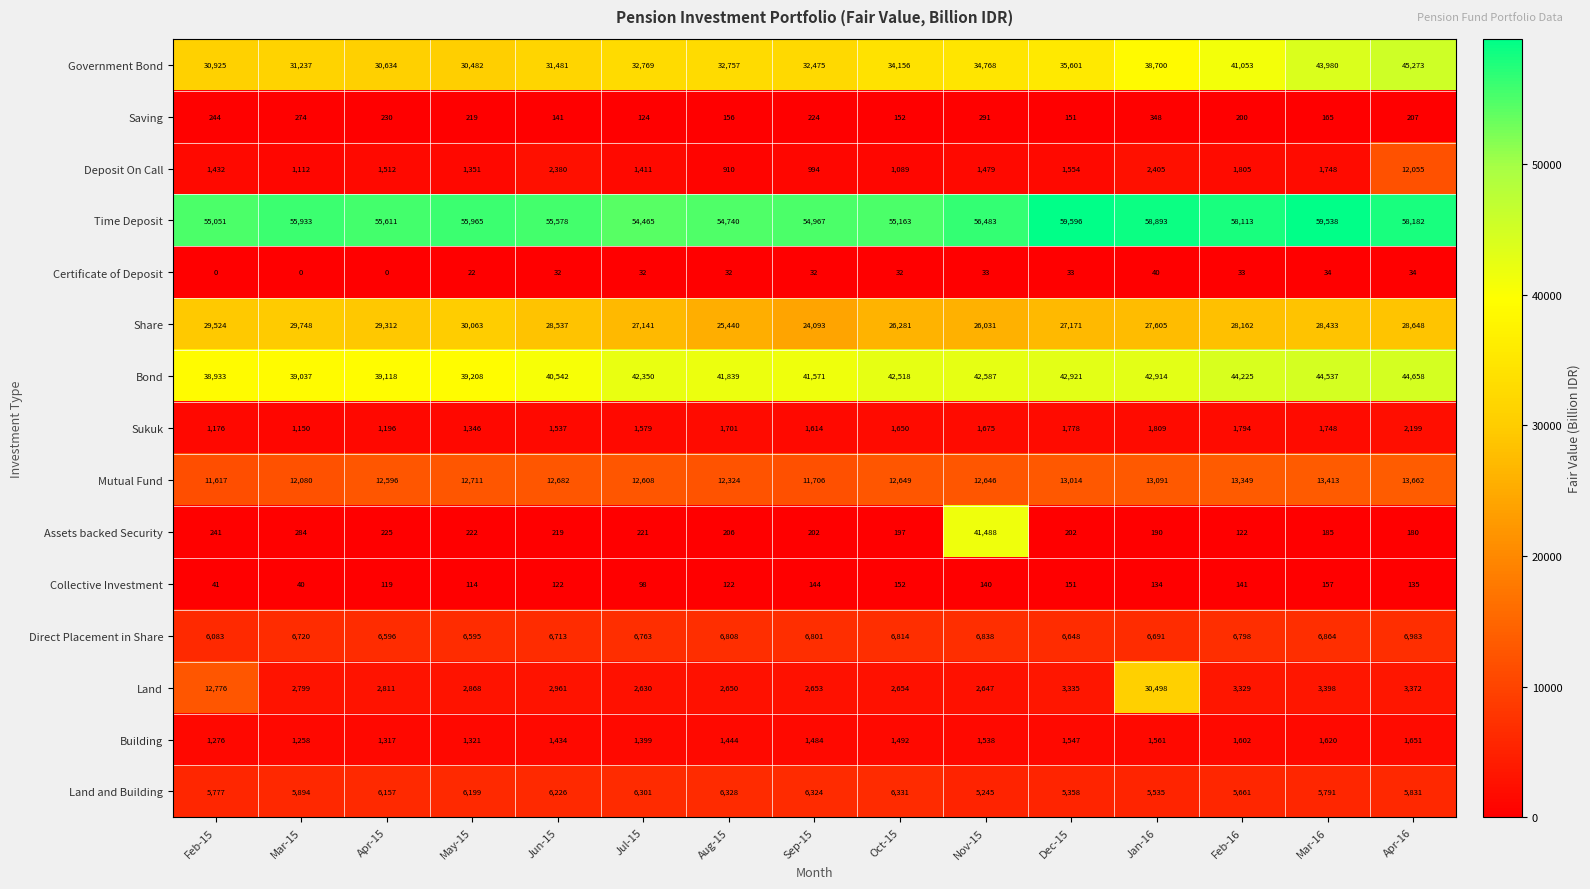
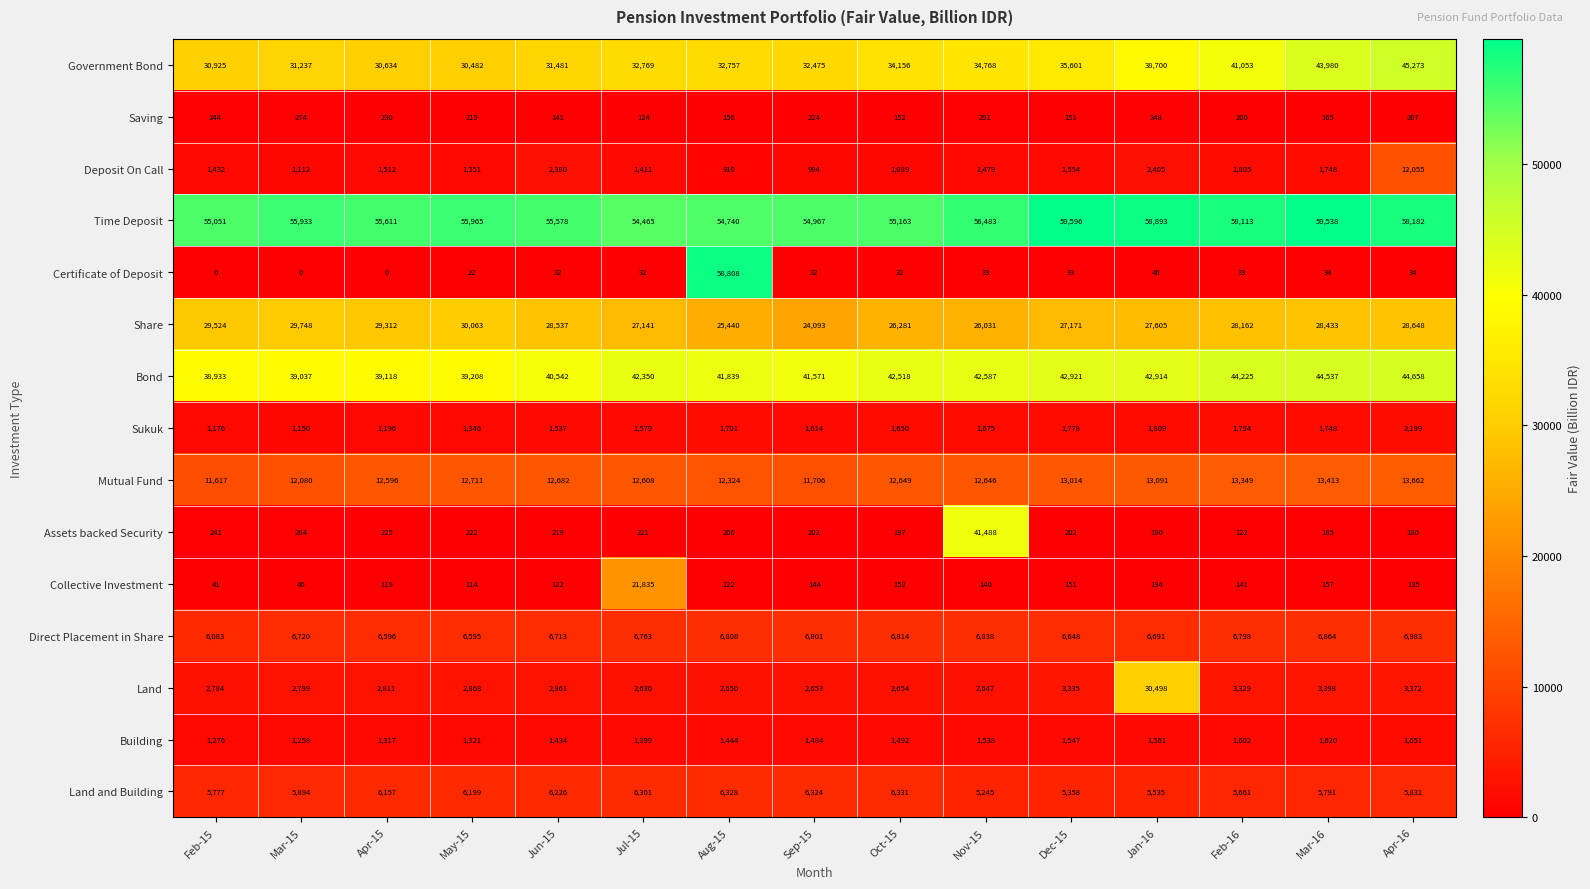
  {
    "Certificate of Deposit": {
      "Feb-15": "0",
      "Mar-15": "0",
      "Apr-15": "0",
      "May-15": "22",
      "Jun-15": "32",
      "Jul-15": "32",
-     "Aug-15": "32",
+     "Aug-15": "58,808",
      "Sep-15": "32",
      "Oct-15": "32",
      "Nov-15": "33",
      "Dec-15": "33",
      "Jan-16": "40",
      "Feb-16": "33",
      "Mar-16": "34",
      "Apr-16": "34"
    },
    "Collective Investment": {
      "Feb-15": "41",
      "Mar-15": "40",
      "Apr-15": "119",
      "May-15": "114",
      "Jun-15": "122",
-     "Jul-15": "98",
+     "Jul-15": "21,835",
      "Aug-15": "122",
      "Sep-15": "144",
      "Oct-15": "152",
      "Nov-15": "140",
      "Dec-15": "151",
      "Jan-16": "134",
      "Feb-16": "141",
      "Mar-16": "157",
      "Apr-16": "135"
    },
    "Land": {
-     "Feb-15": "12,776",
+     "Feb-15": "2,784",
      "Mar-15": "2,799",
      "Apr-15": "2,811",
      "May-15": "2,868",
      "Jun-15": "2,961",
      "Jul-15": "2,630",
      "Aug-15": "2,650",
      "Sep-15": "2,653",
      "Oct-15": "2,654",
      "Nov-15": "2,647",
      "Dec-15": "3,335",
      "Jan-16": "30,498",
      "Feb-16": "3,329",
      "Mar-16": "3,398",
      "Apr-16": "3,372"
    }
  }
